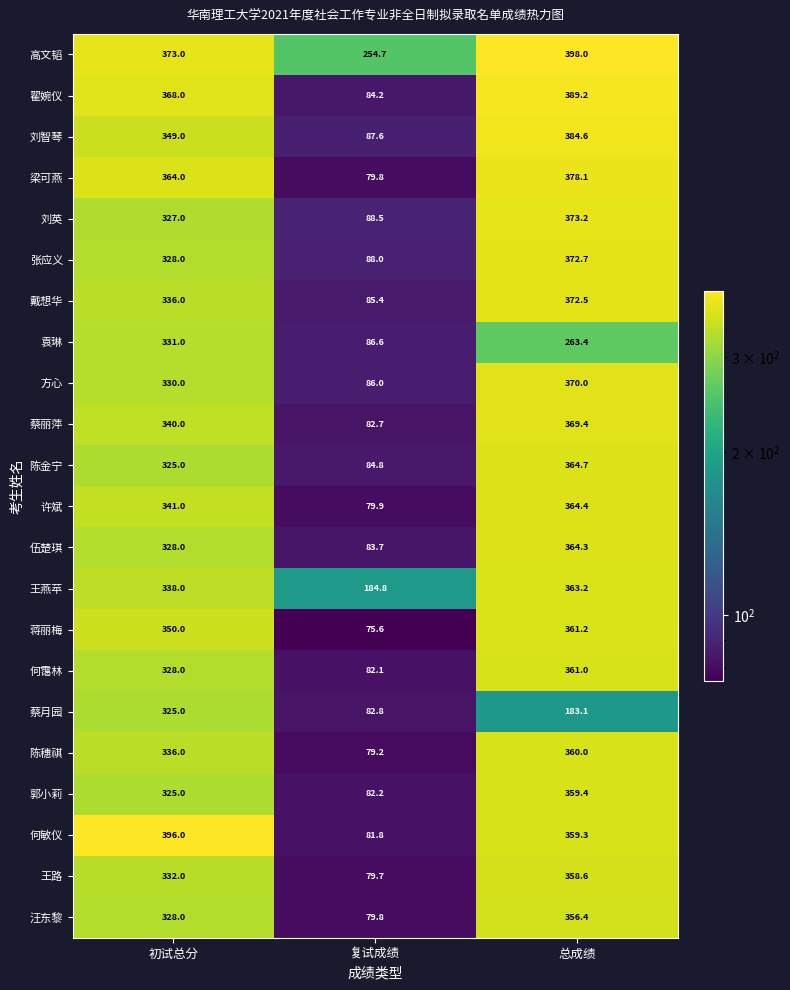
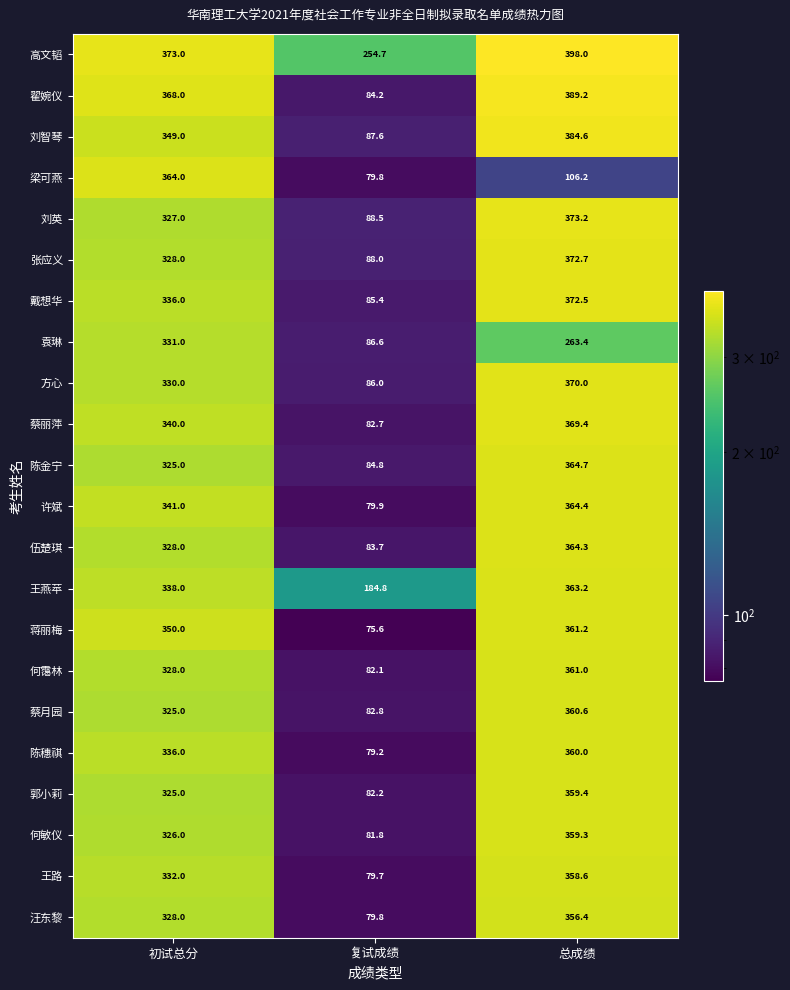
  {
    "高文韬": {
      "初试总分": 373.0,
      "复试成绩": 254.7,
      "总成绩": 398.0
    },
    "翟婉仪": {
      "初试总分": 368.0,
      "复试成绩": 84.2,
      "总成绩": 389.2
    },
    "刘智琴": {
      "初试总分": 349.0,
      "复试成绩": 87.6,
      "总成绩": 384.6
    },
    "梁可燕": {
      "初试总分": 364.0,
      "复试成绩": 79.8,
-     "总成绩": 378.1
+     "总成绩": 106.2
    },
    "刘英": {
      "初试总分": 327.0,
      "复试成绩": 88.5,
      "总成绩": 373.2
    },
    "张应义": {
      "初试总分": 328.0,
      "复试成绩": 88.0,
      "总成绩": 372.7
    },
    "戴想华": {
      "初试总分": 336.0,
      "复试成绩": 85.4,
      "总成绩": 372.5
    },
    "袁琳": {
      "初试总分": 331.0,
      "复试成绩": 86.6,
      "总成绩": 263.4
    },
    "方心": {
      "初试总分": 330.0,
      "复试成绩": 86.0,
      "总成绩": 370.0
    },
    "蔡丽萍": {
      "初试总分": 340.0,
      "复试成绩": 82.7,
      "总成绩": 369.4
    },
    "陈金宁": {
      "初试总分": 325.0,
      "复试成绩": 84.8,
      "总成绩": 364.7
    },
    "许斌": {
      "初试总分": 341.0,
      "复试成绩": 79.9,
      "总成绩": 364.4
    },
    "伍楚琪": {
      "初试总分": 328.0,
      "复试成绩": 83.7,
      "总成绩": 364.3
    },
    "王燕苹": {
      "初试总分": 338.0,
      "复试成绩": 184.8,
      "总成绩": 363.2
    },
    "蒋丽梅": {
      "初试总分": 350.0,
      "复试成绩": 75.6,
      "总成绩": 361.2
    },
    "何霭林": {
      "初试总分": 328.0,
      "复试成绩": 82.1,
      "总成绩": 361.0
    },
    "蔡月园": {
      "初试总分": 325.0,
      "复试成绩": 82.8,
-     "总成绩": 183.1
+     "总成绩": 360.6
    },
    "陈穗祺": {
      "初试总分": 336.0,
      "复试成绩": 79.2,
      "总成绩": 360.0
    },
    "郭小莉": {
      "初试总分": 325.0,
      "复试成绩": 82.2,
      "总成绩": 359.4
    },
    "何敏仪": {
-     "初试总分": 396.0,
+     "初试总分": 326.0,
      "复试成绩": 81.8,
      "总成绩": 359.3
    },
    "王路": {
      "初试总分": 332.0,
      "复试成绩": 79.7,
      "总成绩": 358.6
    },
    "汪东黎": {
      "初试总分": 328.0,
      "复试成绩": 79.8,
      "总成绩": 356.4
    }
  }
